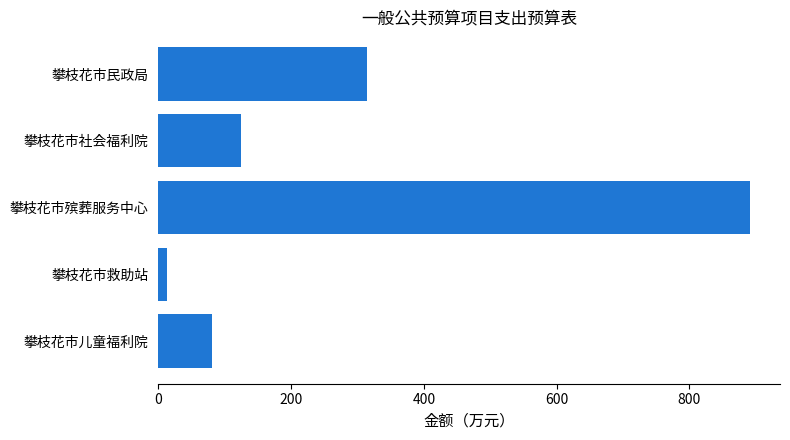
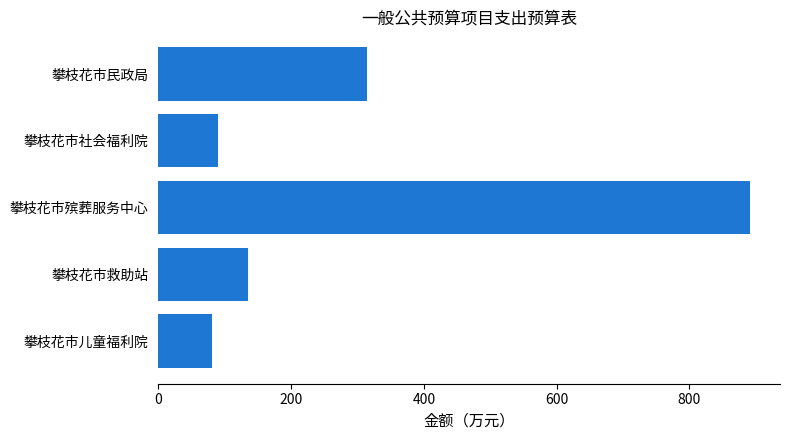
  {
    "攀枝花市民政局": 310,
-   "攀枝花市社会福利院": 130,
+   "攀枝花市社会福利院": 90,
    "攀枝花市殡葬服务中心": 890,
-   "攀枝花市救助站": 10,
+   "攀枝花市救助站": 130,
    "攀枝花市儿童福利院": 80
  }
